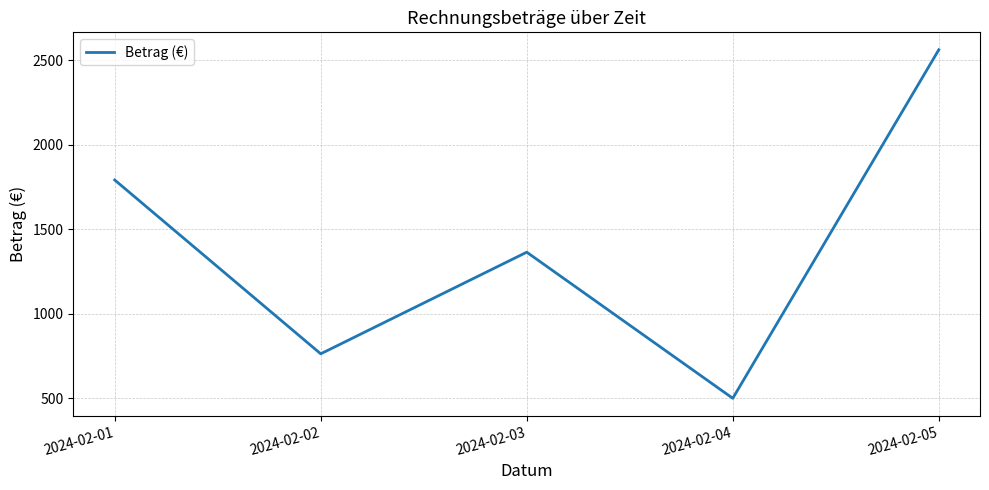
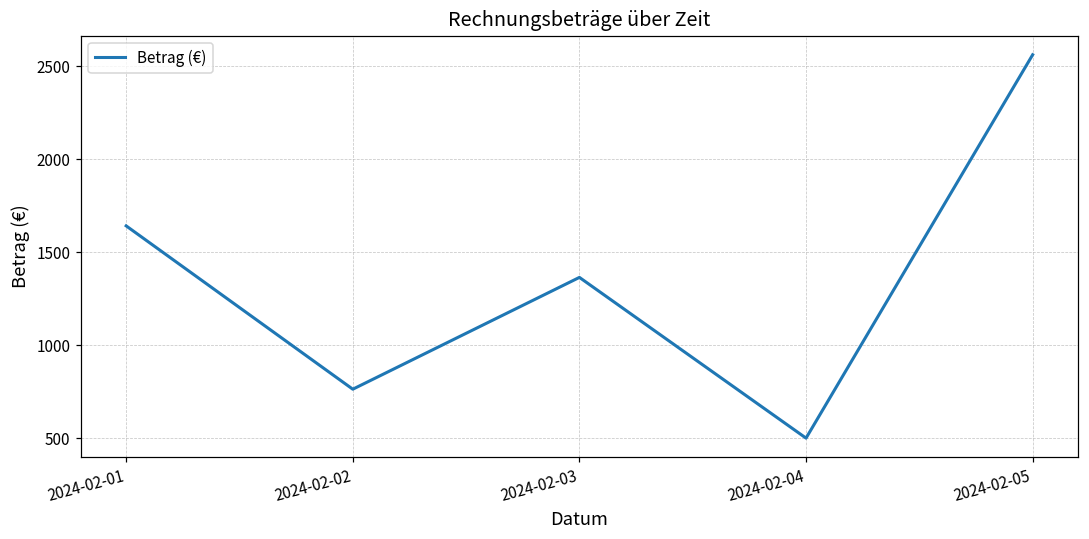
  {
-   "2024-02-01": 1790,
+   "2024-02-01": 1640,
    "2024-02-02": 760,
    "2024-02-03": 1370,
    "2024-02-04": 500,
    "2024-02-05": 2560
  }
